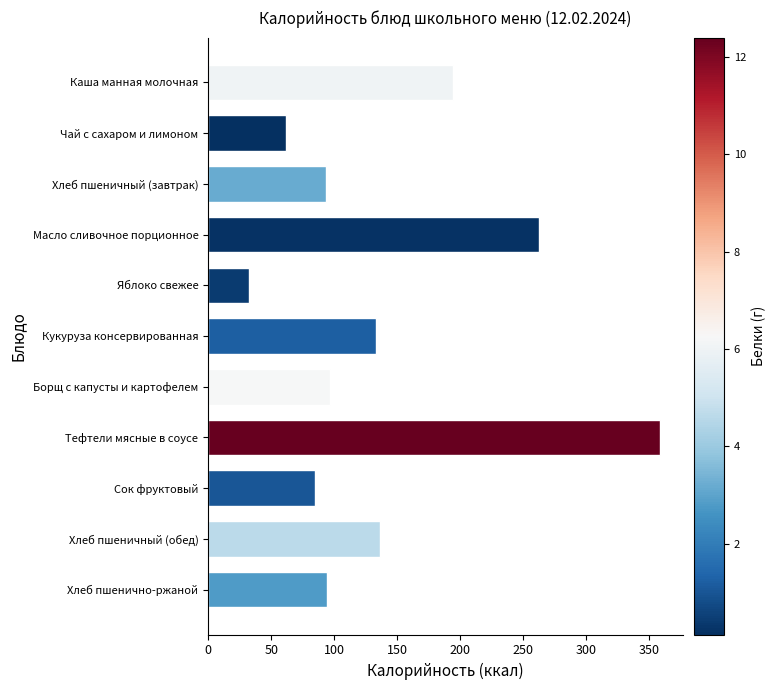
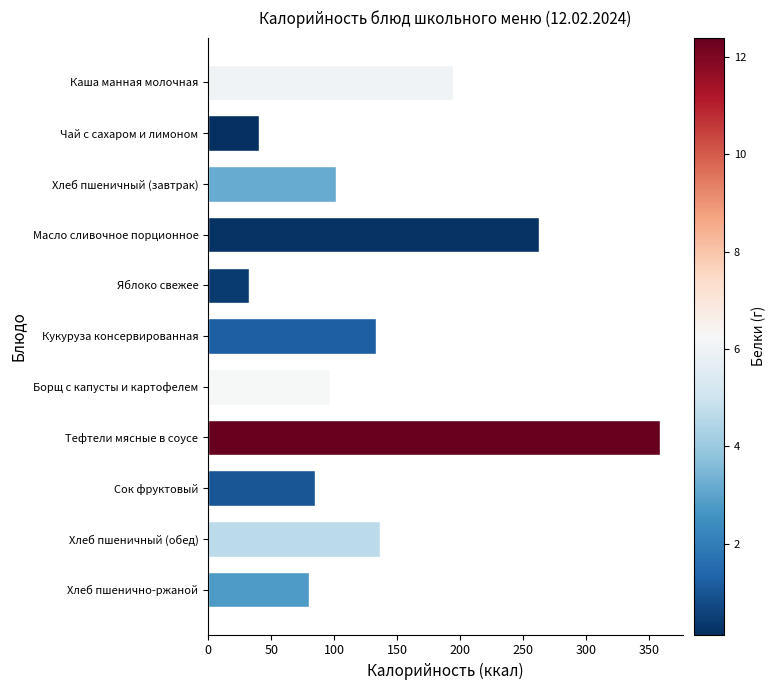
  {
    "Каша манная молочная": 194,
-   "Чай с сахаром и лимоном": 62,
-   "Хлеб пшеничный (завтрак)": 94,
+   "Чай с сахаром и лимоном": 40,
+   "Хлеб пшеничный (завтрак)": 101,
    "Масло сливочное порционное": 262,
    "Яблоко свежее": 33,
    "Кукуруза консервированная": 133,
    "Борщ с капусты и картофелем": 96,
    "Тефтели мясные в соусе": 359,
    "Сок фруктовый": 85,
    "Хлеб пшеничный (обед)": 136,
-   "Хлеб пшенично-ржаной": 94
+   "Хлеб пшенично-ржаной": 80
  }
